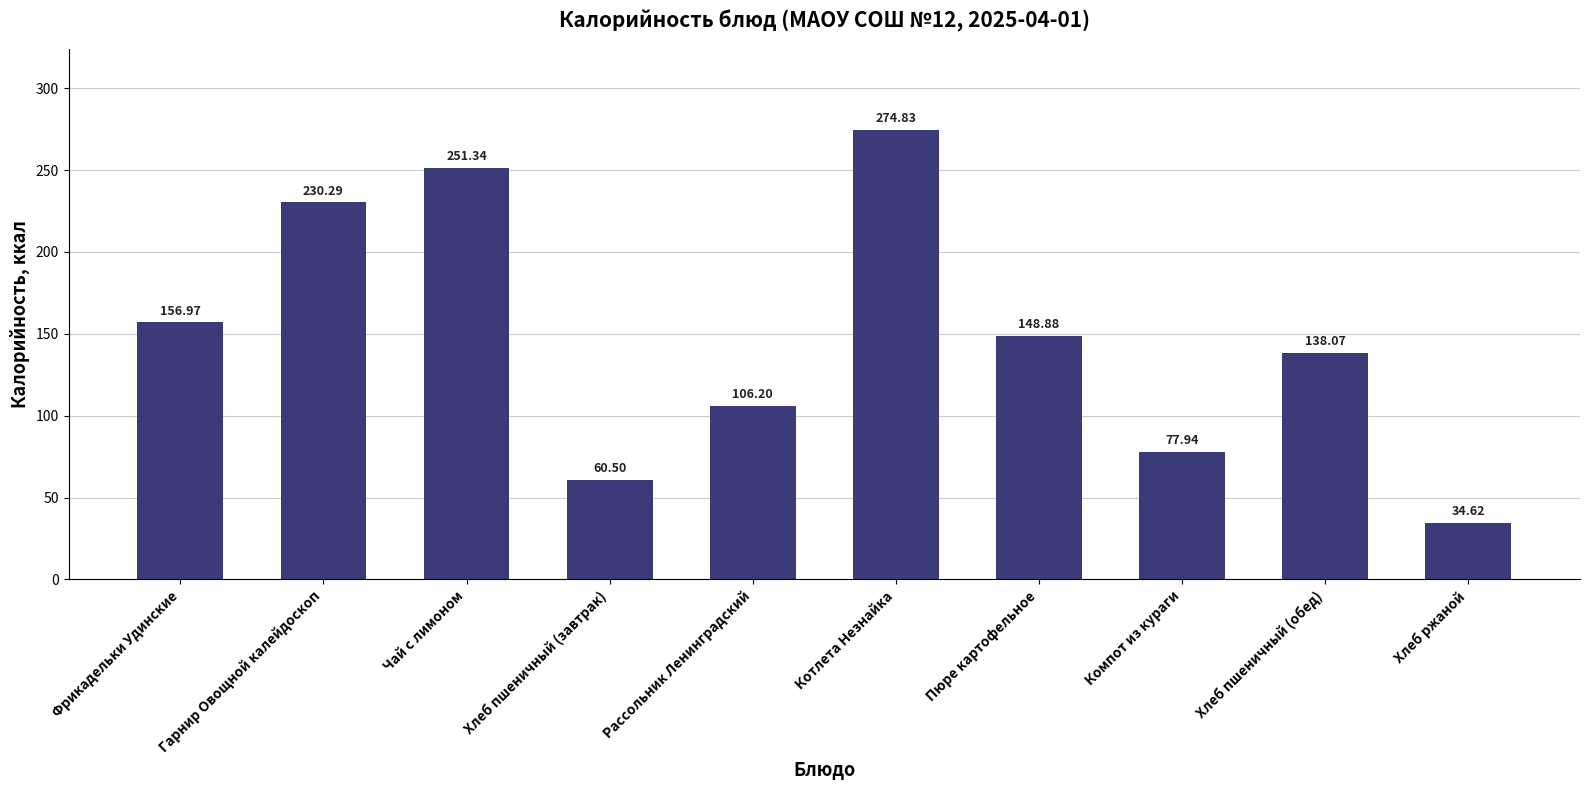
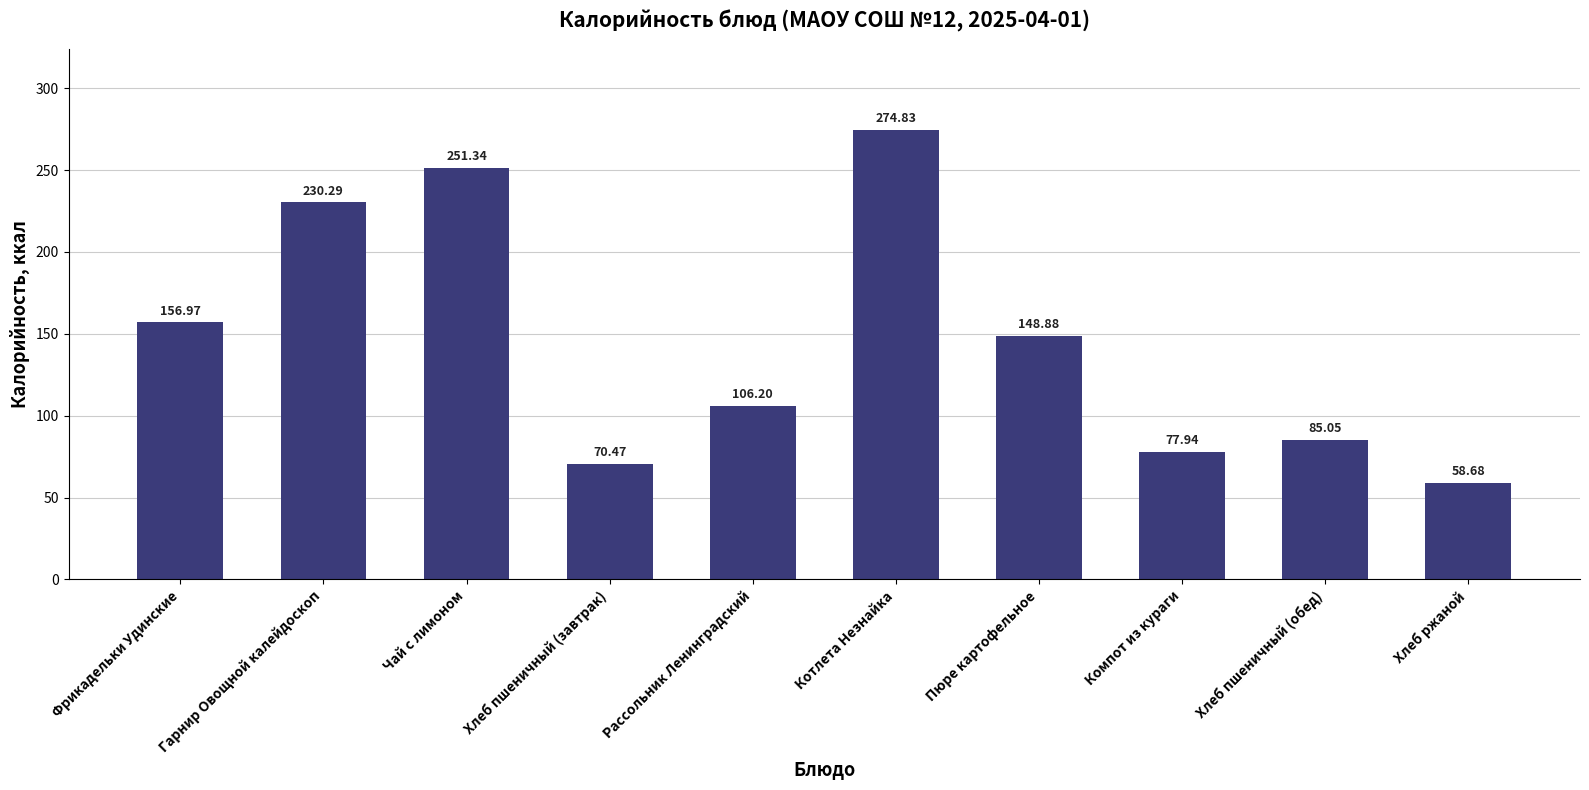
  {
    "Фрикадельки Удинские": 156.97,
    "Гарнир Овощной калейдоскоп": 230.29,
    "Чай с лимоном": 251.34,
-   "Хлеб пшеничный (завтрак)": 60.50,
+   "Хлеб пшеничный (завтрак)": 70.47,
    "Рассольник Ленинградский": 106.20,
    "Котлета Незнайка": 274.83,
    "Пюре картофельное": 148.88,
    "Компот из кураги": 77.94,
-   "Хлеб пшеничный (обед)": 138.07,
-   "Хлеб ржаной": 34.62
+   "Хлеб пшеничный (обед)": 85.05,
+   "Хлеб ржаной": 58.68
  }
